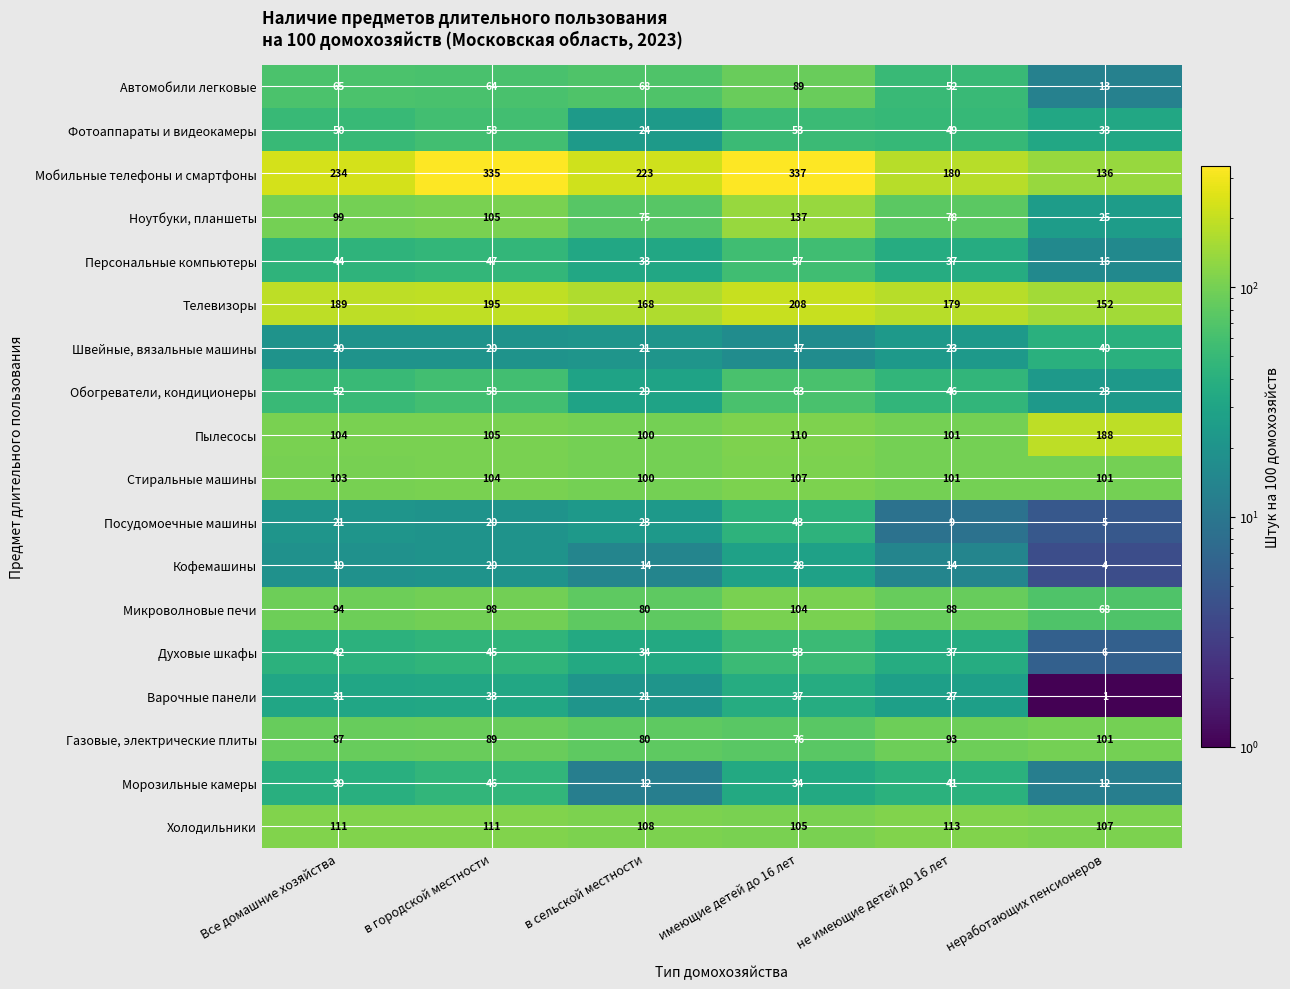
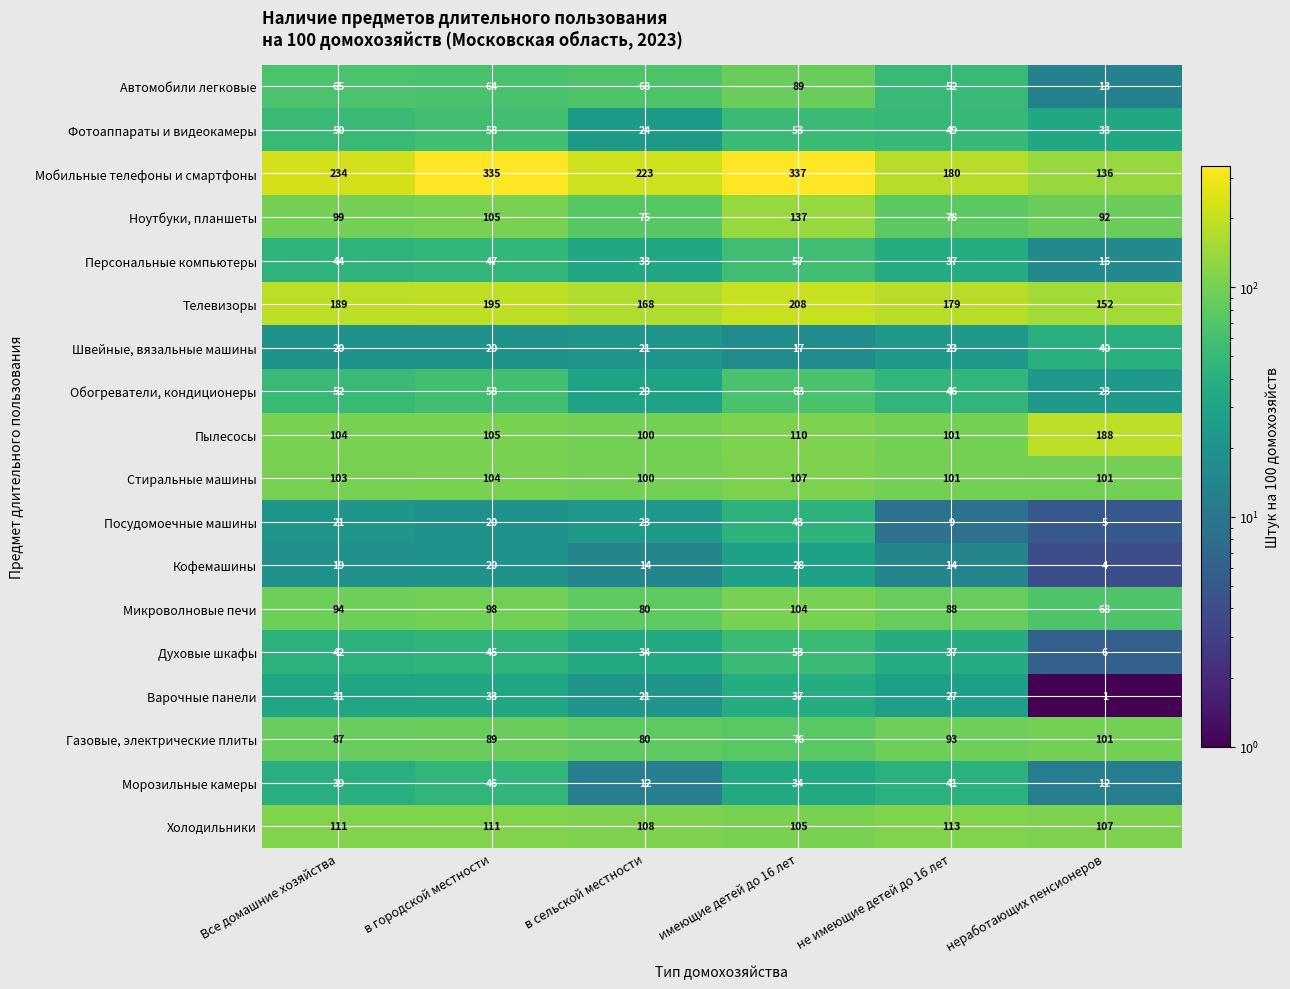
  {
    "Автомобили легковые": {
      "Все домашние хозяйства": 65,
      "в городской местности": 64,
      "в сельской местности": 68,
      "имеющие детей до 16 лет": 89,
      "не имеющие детей до 16 лет": 52,
      "неработающих пенсионеров": 13
    },
    "Фотоаппараты и видеокамеры": {
      "Все домашние хозяйства": 50,
      "в городской местности": 58,
      "в сельской местности": 24,
      "имеющие детей до 16 лет": 53,
      "не имеющие детей до 16 лет": 49,
      "неработающих пенсионеров": 33
    },
    "Мобильные телефоны и смартфоны": {
      "Все домашние хозяйства": 234,
      "в городской местности": 335,
      "в сельской местности": 223,
      "имеющие детей до 16 лет": 337,
      "не имеющие детей до 16 лет": 180,
      "неработающих пенсионеров": 136
    },
    "Ноутбуки, планшеты": {
      "Все домашние хозяйства": 99,
      "в городской местности": 105,
      "в сельской местности": 75,
      "имеющие детей до 16 лет": 137,
      "не имеющие детей до 16 лет": 78,
-     "неработающих пенсионеров": 25
+     "неработающих пенсионеров": 92
    },
    "Персональные компьютеры": {
      "Все домашние хозяйства": 44,
      "в городской местности": 47,
      "в сельской местности": 33,
      "имеющие детей до 16 лет": 57,
      "не имеющие детей до 16 лет": 37,
      "неработающих пенсионеров": 16
    },
    "Телевизоры": {
      "Все домашние хозяйства": 189,
      "в городской местности": 195,
      "в сельской местности": 168,
      "имеющие детей до 16 лет": 208,
      "не имеющие детей до 16 лет": 179,
      "неработающих пенсионеров": 152
    },
    "Швейные, вязальные машины": {
      "Все домашние хозяйства": 20,
      "в городской местности": 20,
      "в сельской местности": 21,
      "имеющие детей до 16 лет": 17,
      "не имеющие детей до 16 лет": 23,
      "неработающих пенсионеров": 40
    },
    "Обогреватели, кондиционеры": {
      "Все домашние хозяйства": 52,
      "в городской местности": 58,
      "в сельской местности": 29,
      "имеющие детей до 16 лет": 63,
      "не имеющие детей до 16 лет": 46,
      "неработающих пенсионеров": 23
    },
    "Пылесосы": {
      "Все домашние хозяйства": 104,
      "в городской местности": 105,
      "в сельской местности": 100,
      "имеющие детей до 16 лет": 110,
      "не имеющие детей до 16 лет": 101,
      "неработающих пенсионеров": 188
    },
    "Стиральные машины": {
      "Все домашние хозяйства": 103,
      "в городской местности": 104,
      "в сельской местности": 100,
      "имеющие детей до 16 лет": 107,
      "не имеющие детей до 16 лет": 101,
      "неработающих пенсионеров": 101
    },
    "Посудомоечные машины": {
      "Все домашние хозяйства": 21,
      "в городской местности": 20,
      "в сельской местности": 23,
      "имеющие детей до 16 лет": 43,
      "не имеющие детей до 16 лет": 9,
      "неработающих пенсионеров": 5
    },
    "Кофемашины": {
      "Все домашние хозяйства": 19,
      "в городской местности": 20,
      "в сельской местности": 14,
      "имеющие детей до 16 лет": 28,
      "не имеющие детей до 16 лет": 14,
      "неработающих пенсионеров": 4
    },
    "Микроволновые печи": {
      "Все домашние хозяйства": 94,
      "в городской местности": 98,
      "в сельской местности": 80,
      "имеющие детей до 16 лет": 104,
      "не имеющие детей до 16 лет": 88,
      "неработающих пенсионеров": 68
    },
    "Духовые шкафы": {
      "Все домашние хозяйства": 42,
      "в городской местности": 45,
      "в сельской местности": 34,
      "имеющие детей до 16 лет": 53,
      "не имеющие детей до 16 лет": 37,
      "неработающих пенсионеров": 6
    },
    "Варочные панели": {
      "Все домашние хозяйства": 31,
      "в городской местности": 33,
      "в сельской местности": 21,
      "имеющие детей до 16 лет": 37,
      "не имеющие детей до 16 лет": 27,
      "неработающих пенсионеров": 1
    },
    "Газовые, электрические плиты": {
      "Все домашние хозяйства": 87,
      "в городской местности": 89,
      "в сельской местности": 80,
      "имеющие детей до 16 лет": 76,
      "не имеющие детей до 16 лет": 93,
      "неработающих пенсионеров": 101
    },
    "Морозильные камеры": {
      "Все домашние хозяйства": 39,
      "в городской местности": 46,
      "в сельской местности": 12,
      "имеющие детей до 16 лет": 34,
      "не имеющие детей до 16 лет": 41,
      "неработающих пенсионеров": 12
    },
    "Холодильники": {
      "Все домашние хозяйства": 111,
      "в городской местности": 111,
      "в сельской местности": 108,
      "имеющие детей до 16 лет": 105,
      "не имеющие детей до 16 лет": 113,
      "неработающих пенсионеров": 107
    }
  }
